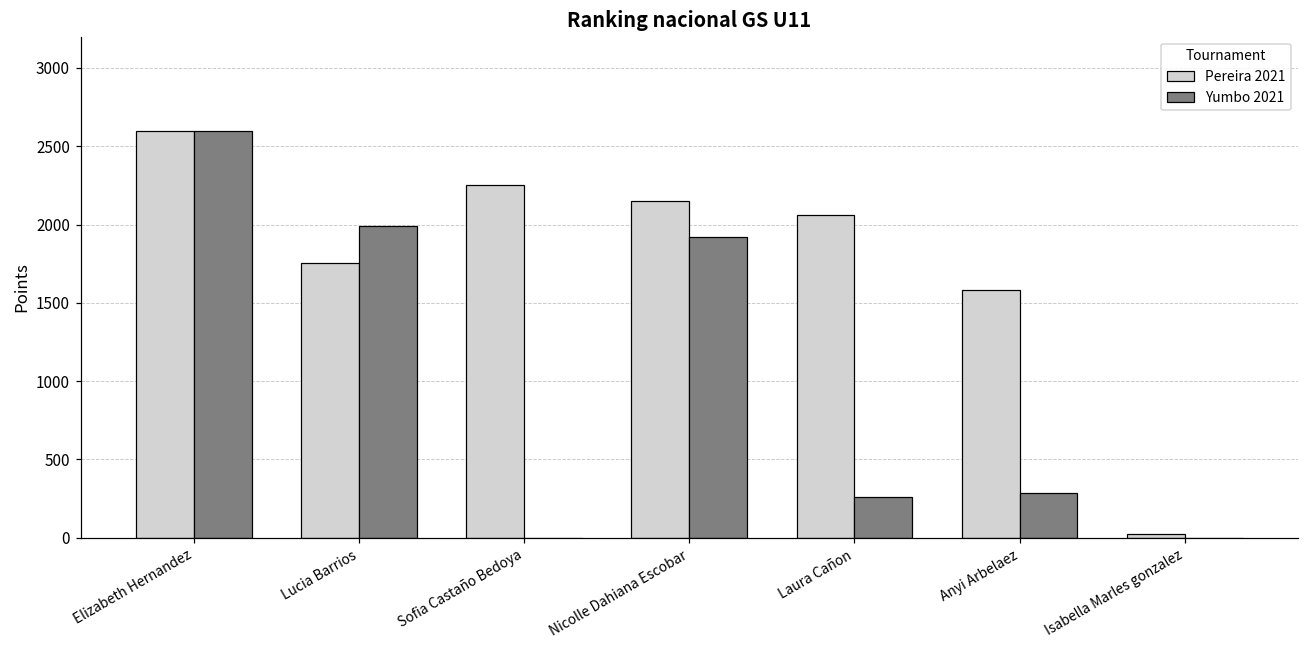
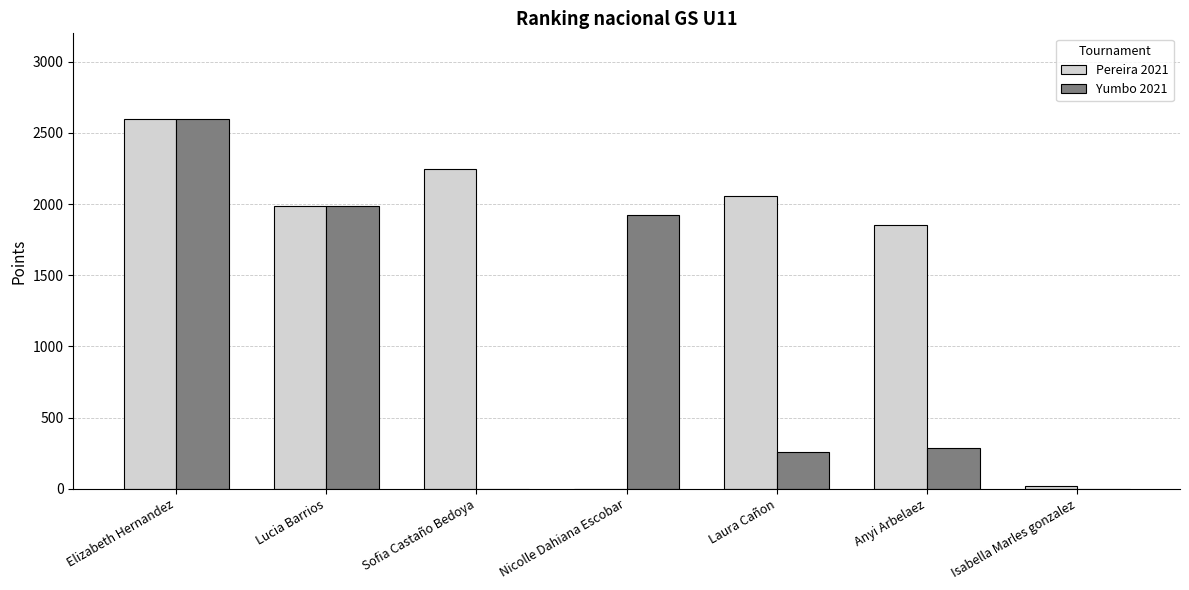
  {
    "Pereira 2021": {
      "Elizabeth Hernandez": 2600,
-     "Lucia Barrios": 1750,
+     "Lucia Barrios": 1990,
      "Sofia Castaño Bedoya": 2250,
-     "Nicolle Dahiana Escobar": 2150,
+     "Nicolle Dahiana Escobar": 0,
      "Laura Cañon": 2060,
-     "Anyi Arbelaez": 1580,
+     "Anyi Arbelaez": 1860,
      "Isabella Marles gonzalez": 20
    },
    "Yumbo 2021": {
      "Elizabeth Hernandez": 2600,
      "Lucia Barrios": 1990,
      "Sofia Castaño Bedoya": 0,
      "Nicolle Dahiana Escobar": 1920,
      "Laura Cañon": 260,
      "Anyi Arbelaez": 280,
      "Isabella Marles gonzalez": 0
    }
  }
